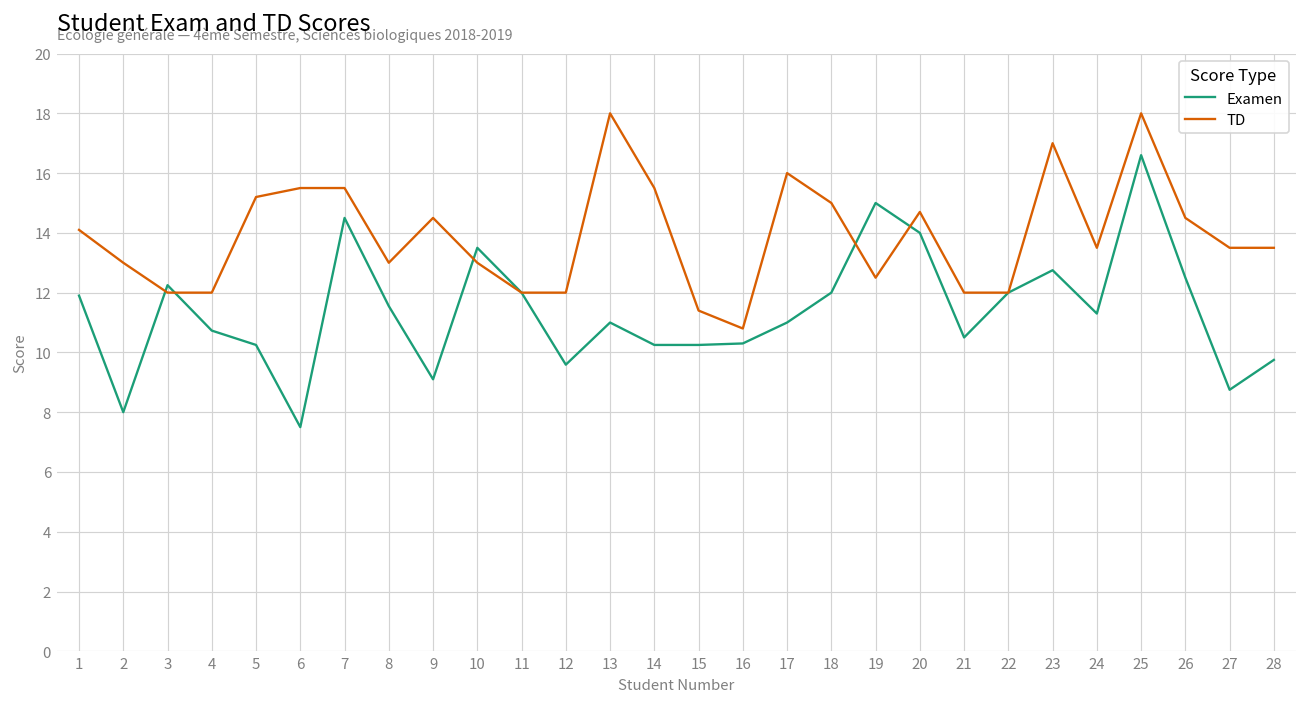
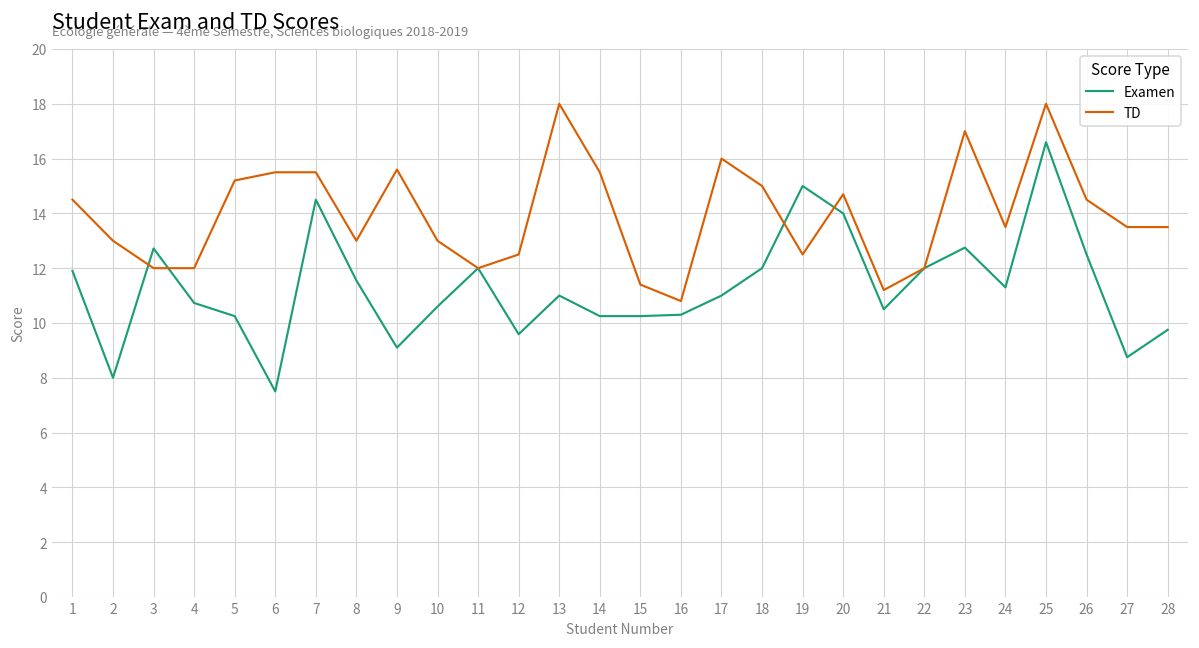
  {
    "Examen": {
      "1": 11.9,
      "2": 8.0,
-     "3": 12.3,
+     "3": 12.7,
      "4": 10.7,
      "5": 10.3,
      "6": 7.5,
      "7": 14.5,
      "8": 11.6,
      "9": 9.1,
-     "10": 13.5,
+     "10": 10.6,
      "12": 9.6,
      "13": 11.0,
      "14": 10.3,
      "15": 10.3,
      "16": 10.3,
      "17": 11.0,
      "18": 12.0,
      "19": 15.0,
      "20": 14.0,
      "21": 10.5,
      "23": 12.8,
      "24": 11.3,
      "25": 16.6,
      "26": 12.5,
      "27": 8.8,
      "28": 9.8
    },
    "TD": {
-     "1": 14.1,
+     "1": 14.5,
      "2": 13.0,
      "3": 12.0,
      "4": 12.0,
      "5": 15.2,
      "6": 15.5,
      "7": 15.5,
      "8": 13.0,
-     "9": 14.5,
+     "9": 15.6,
      "10": 13.0,
-     "12": 12.0,
+     "12": 12.5,
      "13": 18.0,
      "14": 15.5,
      "15": 11.4,
      "16": 10.8,
      "17": 16.0,
      "18": 15.0,
      "19": 12.5,
      "20": 14.7,
-     "21": 12.0,
+     "21": 11.2,
      "23": 17.0,
      "24": 13.5,
      "25": 18.0,
      "26": 14.5,
      "27": 13.5,
      "28": 13.5
    }
  }
